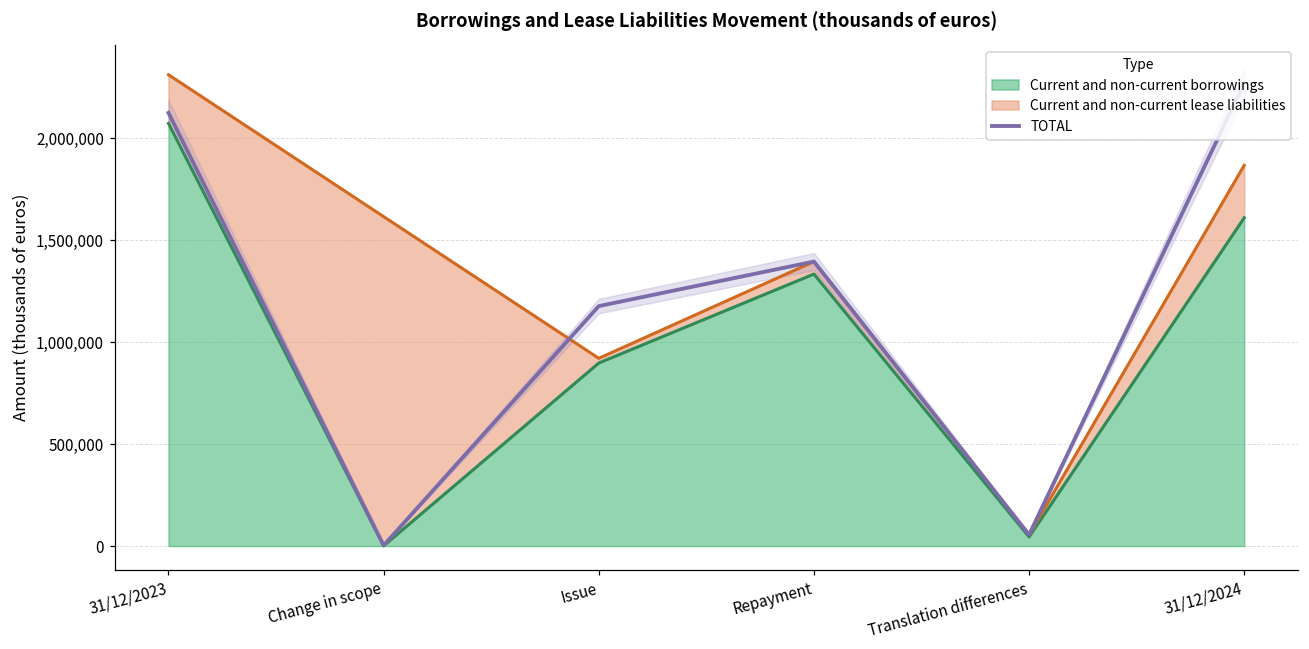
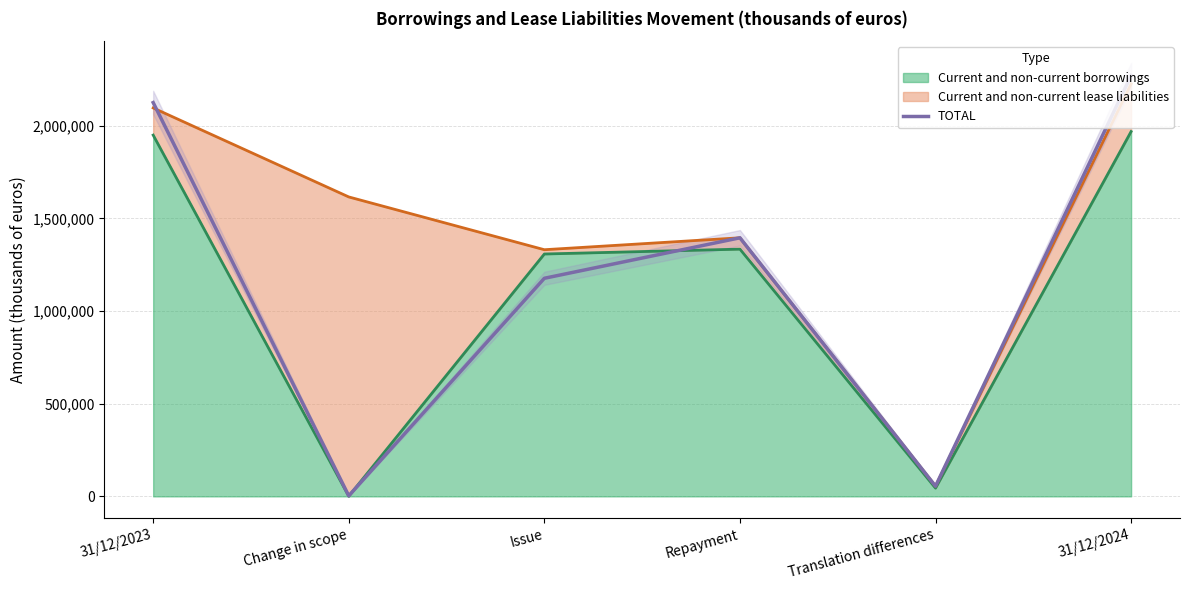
  {
    "Current and non-current borrowings": {
-     "31/12/2023": "2,070,000",
-     "Issue": "900,000",
+     "31/12/2023": "1,950,000",
+     "Issue": "1,310,000",
      "Repayment": "1,330,000",
-     "31/12/2024": "1,610,000"
+     "31/12/2024": "1,970,000"
    },
    "Current and non-current lease liabilities": {
-     "31/12/2023": "240,000",
+     "31/12/2023": "150,000",
      "Change in scope": "1,620,000",
      "Issue": "20,000"
    }
  }
